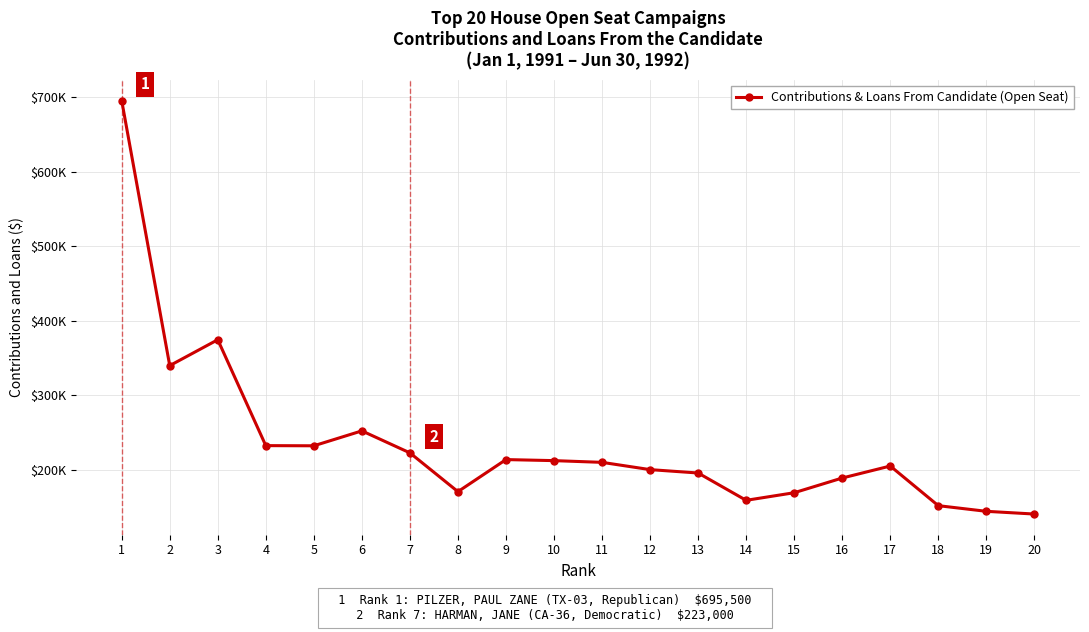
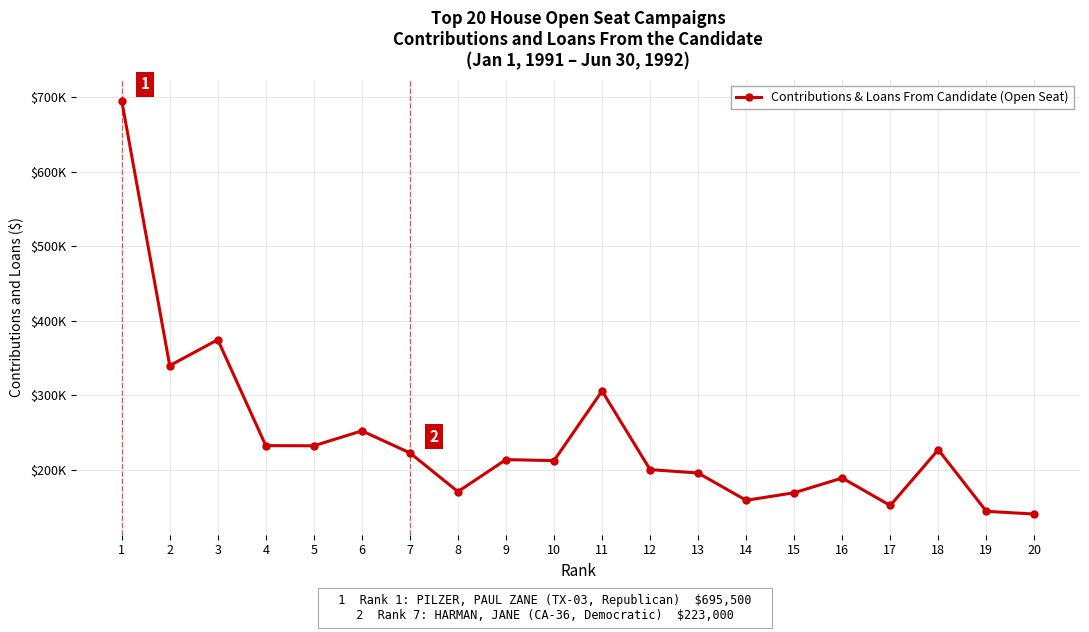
  {
    "2": "$340000",
    "3": "$370000",
    "4": "$230000",
    "5": "$230000",
    "6": "$250000",
    "8": "$170000",
    "9": "$210000",
    "10": "$210000",
-   "11": "$210000",
+   "11": "$310000",
    "12": "$200000",
    "13": "$200000",
    "14": "$160000",
    "15": "$170000",
    "16": "$190000",
-   "17": "$210000",
-   "18": "$150000",
+   "17": "$150000",
+   "18": "$230000",
    "19": "$140000",
    "20": "$140000"
  }
